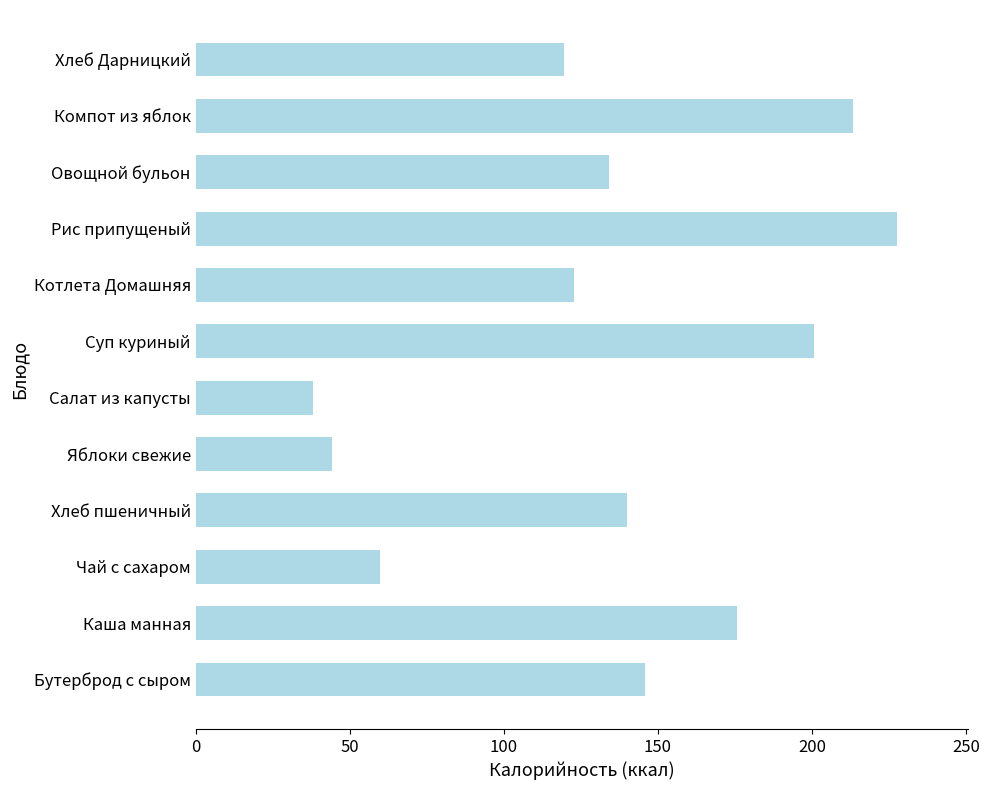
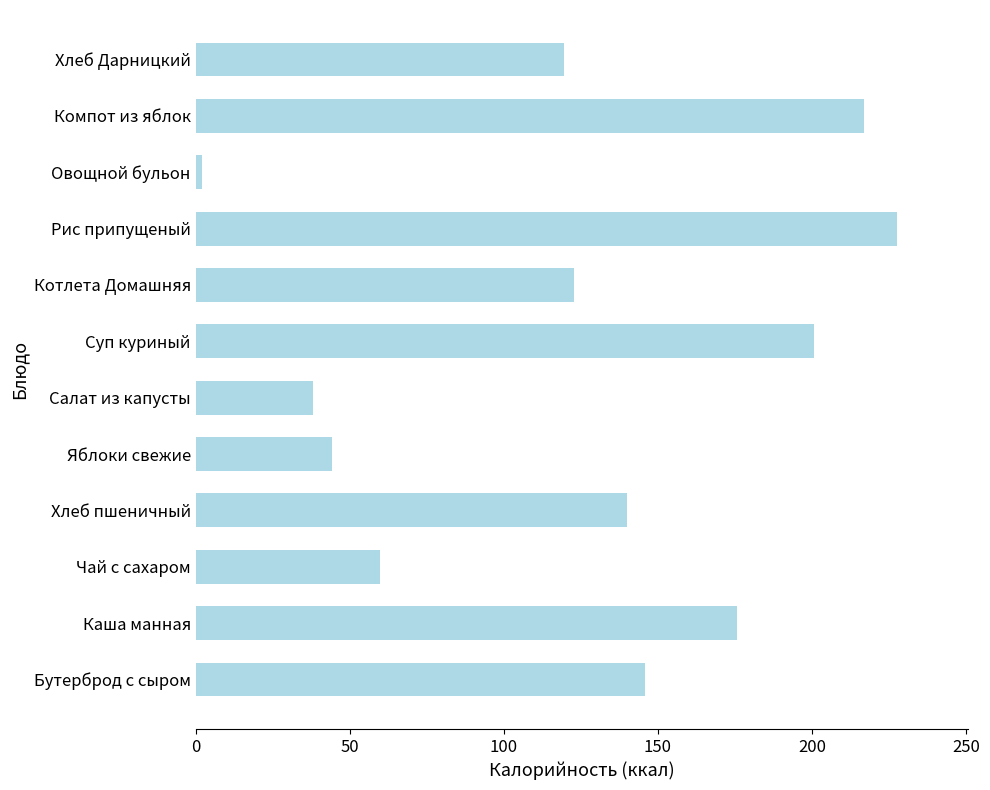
  {
    "Хлеб Дарницкий": 119,
-   "Компот из яблок": 213,
-   "Овощной бульон": 134,
+   "Компот из яблок": 217,
+   "Овощной бульон": 2,
    "Рис припущеный": 228,
    "Котлета Домашняя": 123,
    "Суп куриный": 201,
    "Салат из капусты": 38,
    "Яблоки свежие": 44,
    "Хлеб пшеничный": 140,
    "Чай с сахаром": 60,
    "Каша манная": 176,
    "Бутерброд с сыром": 146
  }
